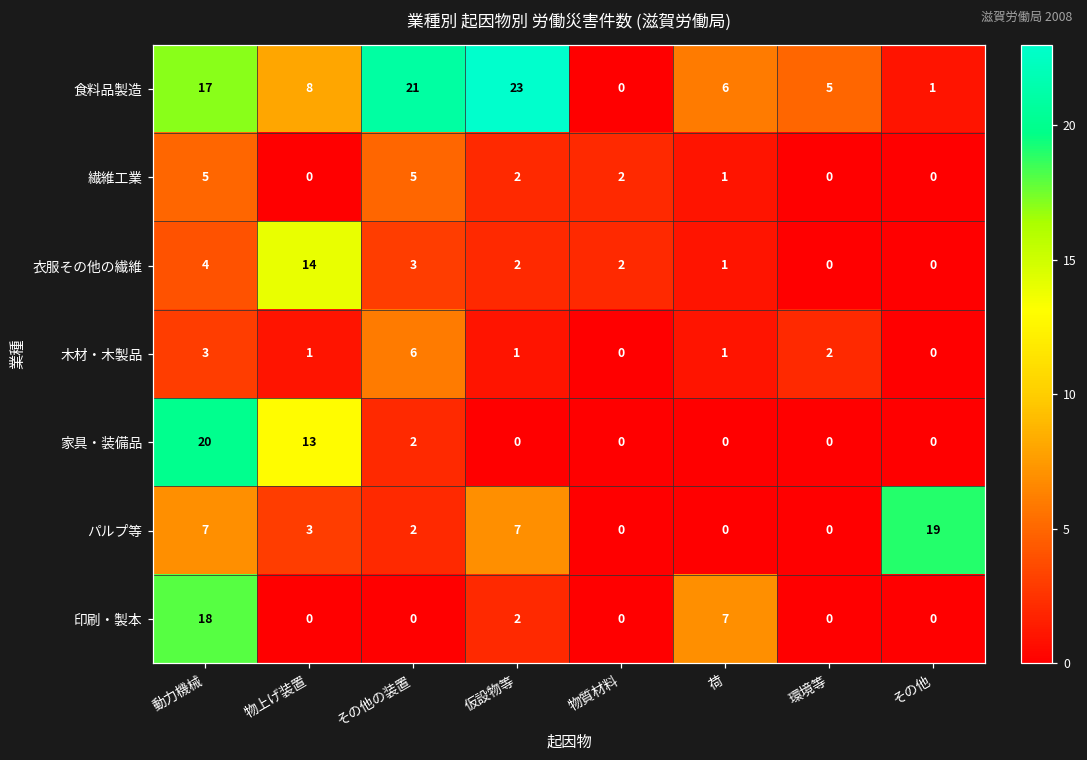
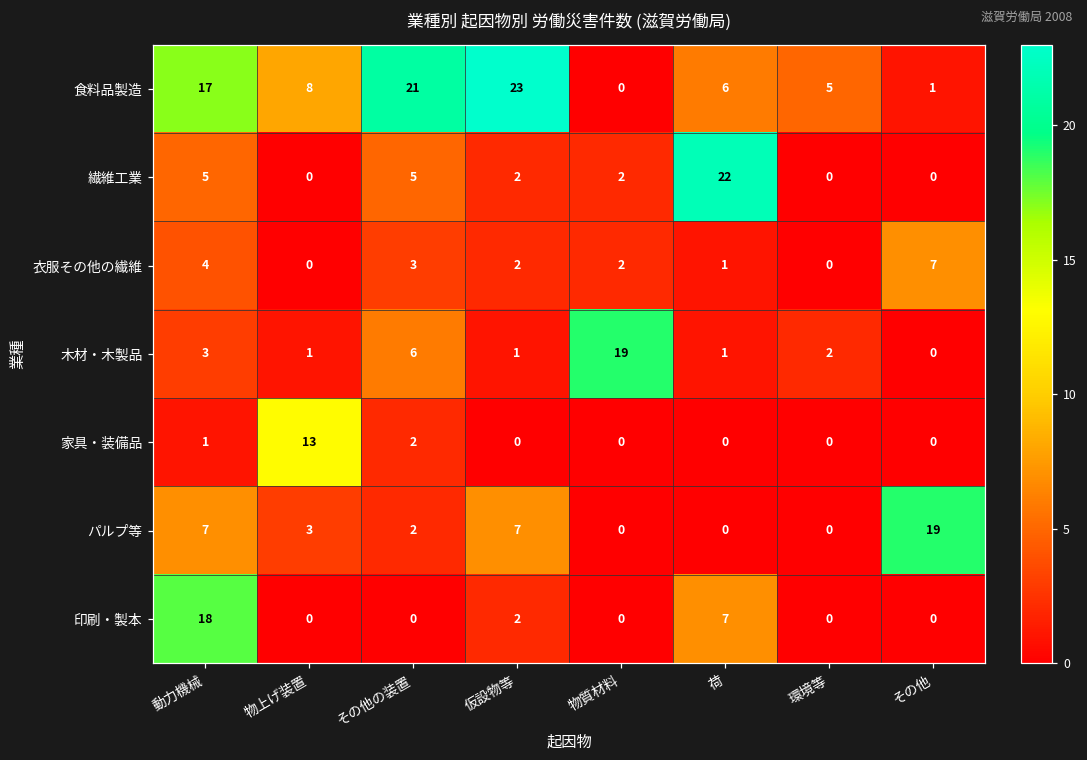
  {
    "食料品製造": {
      "動力機械": 17,
      "物上げ装置": 8,
      "その他の装置": 21,
      "仮設物等": 23,
      "物質材料": 0,
      "荷": 6,
      "環境等": 5,
      "その他": 1
    },
    "繊維工業": {
      "動力機械": 5,
      "物上げ装置": 0,
      "その他の装置": 5,
      "仮設物等": 2,
      "物質材料": 2,
-     "荷": 1,
+     "荷": 22,
      "環境等": 0,
      "その他": 0
    },
    "衣服その他の繊維": {
      "動力機械": 4,
-     "物上げ装置": 14,
+     "物上げ装置": 0,
      "その他の装置": 3,
      "仮設物等": 2,
      "物質材料": 2,
      "荷": 1,
      "環境等": 0,
-     "その他": 0
+     "その他": 7
    },
    "木材・木製品": {
      "動力機械": 3,
      "物上げ装置": 1,
      "その他の装置": 6,
      "仮設物等": 1,
-     "物質材料": 0,
+     "物質材料": 19,
      "荷": 1,
      "環境等": 2,
      "その他": 0
    },
    "家具・装備品": {
-     "動力機械": 20,
+     "動力機械": 1,
      "物上げ装置": 13,
      "その他の装置": 2,
      "仮設物等": 0,
      "物質材料": 0,
      "荷": 0,
      "環境等": 0,
      "その他": 0
    },
    "パルプ等": {
      "動力機械": 7,
      "物上げ装置": 3,
      "その他の装置": 2,
      "仮設物等": 7,
      "物質材料": 0,
      "荷": 0,
      "環境等": 0,
      "その他": 19
    },
    "印刷・製本": {
      "動力機械": 18,
      "物上げ装置": 0,
      "その他の装置": 0,
      "仮設物等": 2,
      "物質材料": 0,
      "荷": 7,
      "環境等": 0,
      "その他": 0
    }
  }
